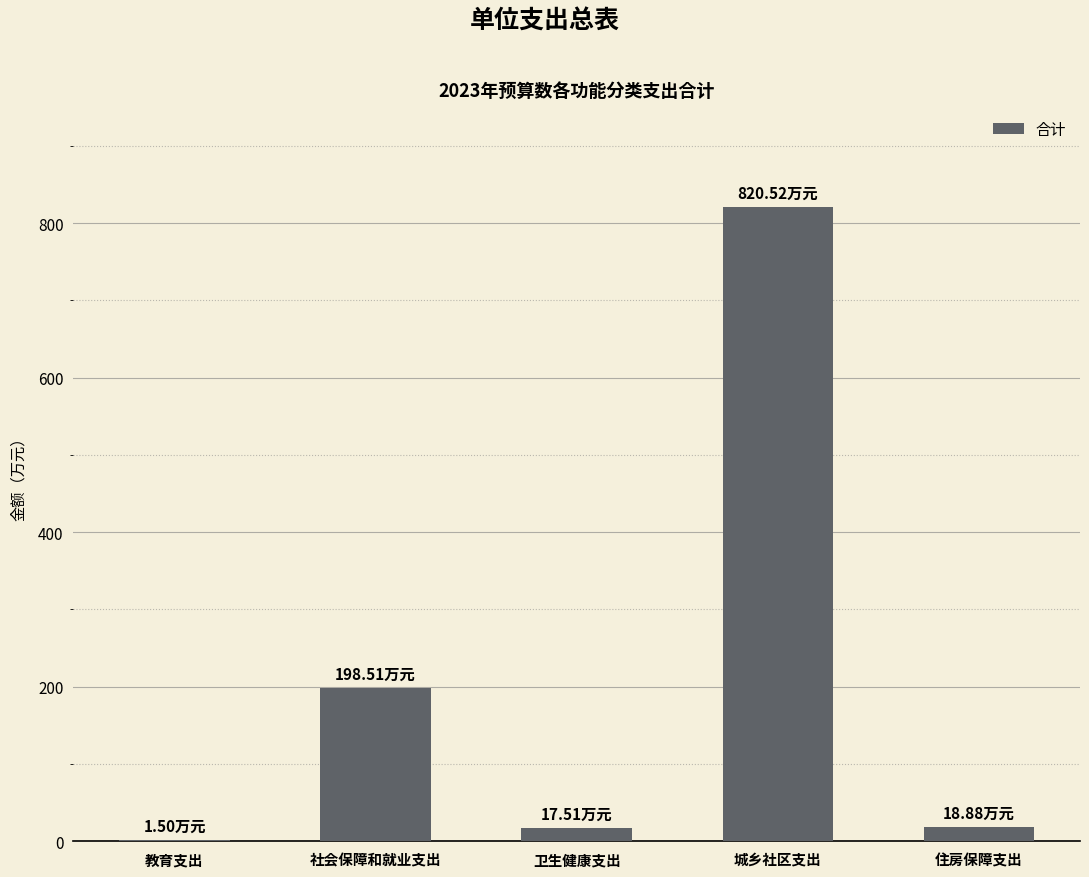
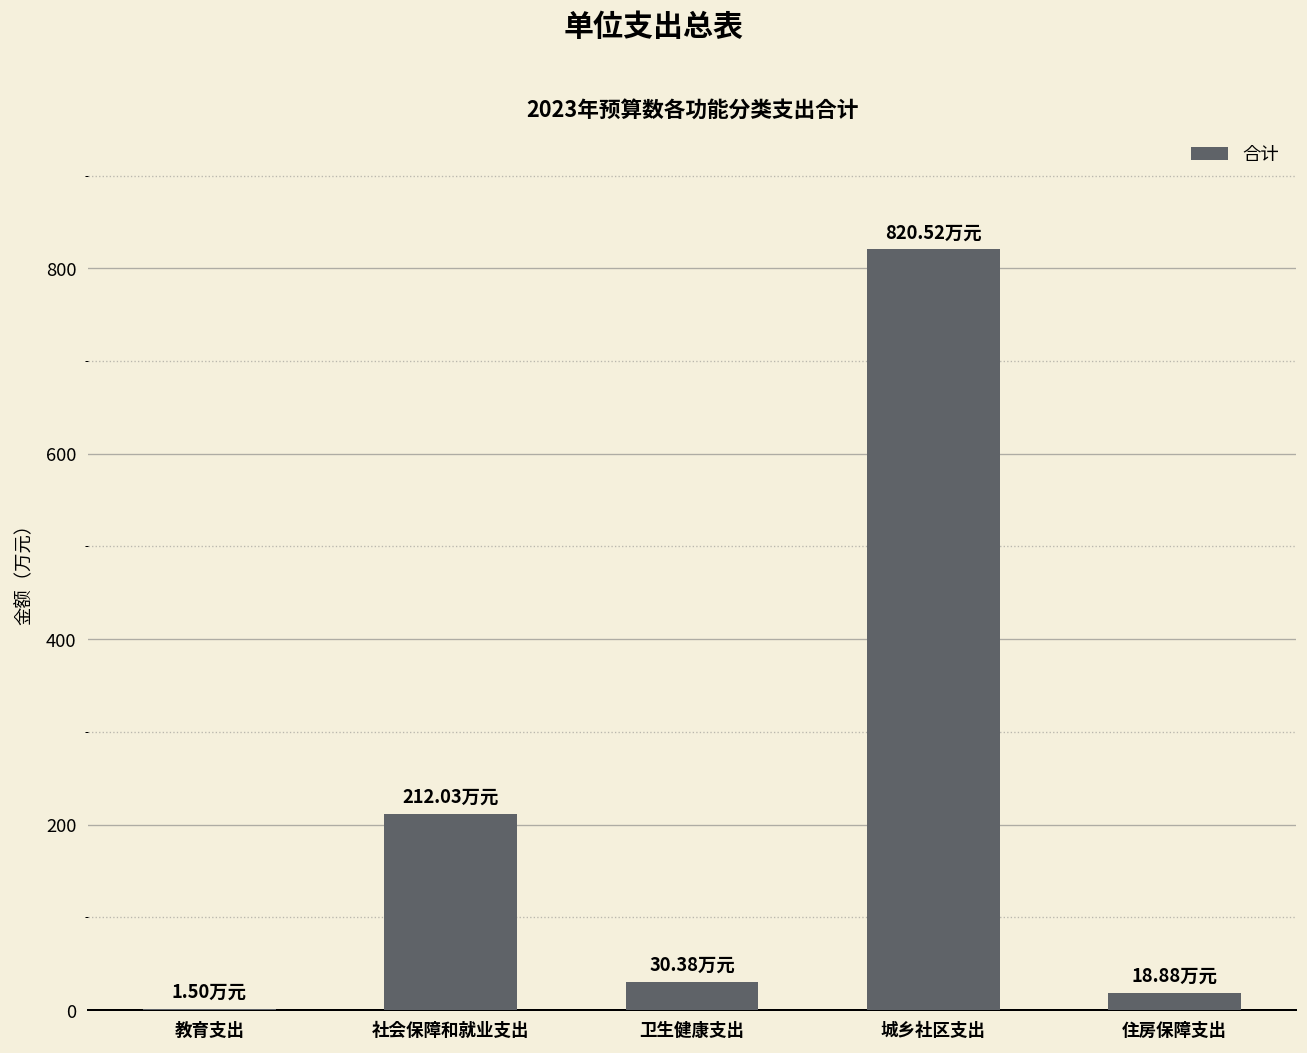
  {
    "教育支出": 1.50,
-   "社会保障和就业支出": 198.51,
-   "卫生健康支出": 17.51,
+   "社会保障和就业支出": 212.03,
+   "卫生健康支出": 30.38,
    "城乡社区支出": 820.52,
    "住房保障支出": 18.88
  }
